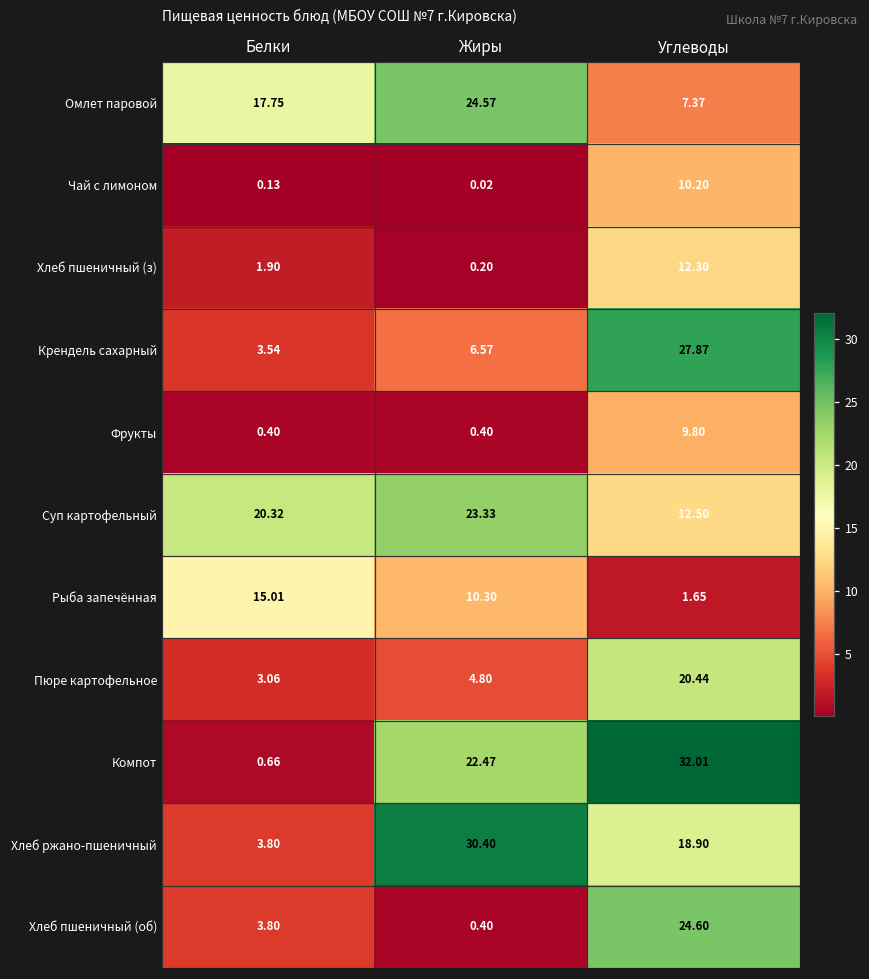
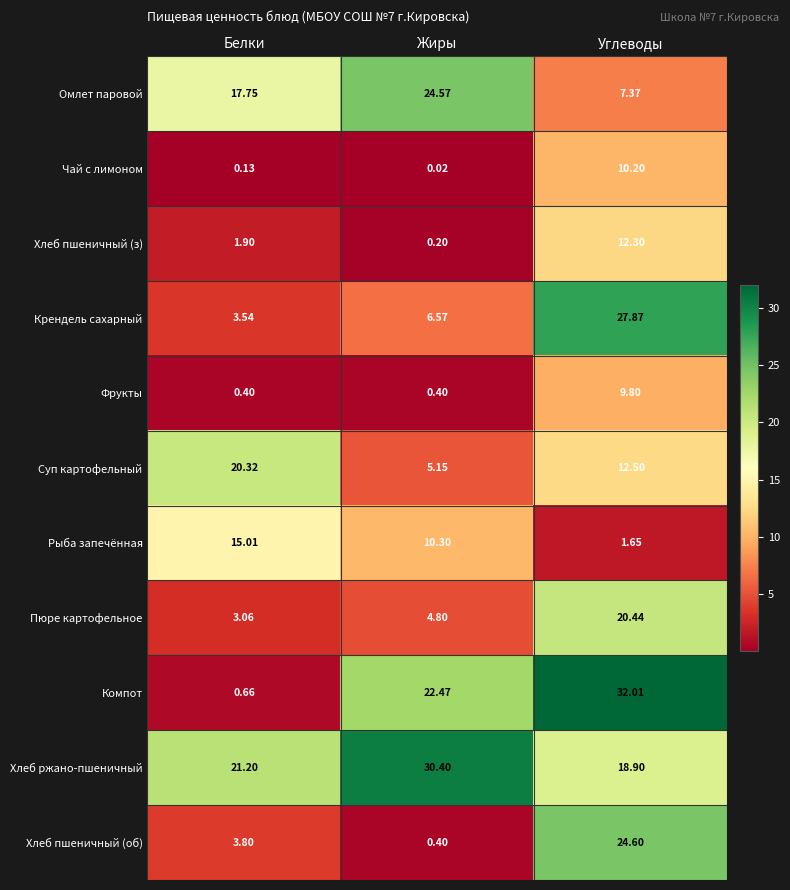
  {
    "Омлет паровой": {
      "Белки": 17.75,
      "Жиры": 24.57,
      "Углеводы": 7.37
    },
    "Чай с лимоном": {
      "Белки": 0.13,
      "Жиры": 0.02,
      "Углеводы": 10.20
    },
    "Хлеб пшеничный (з)": {
      "Белки": 1.90,
      "Жиры": 0.20,
      "Углеводы": 12.30
    },
    "Крендель сахарный": {
      "Белки": 3.54,
      "Жиры": 6.57,
      "Углеводы": 27.87
    },
    "Фрукты": {
      "Белки": 0.40,
      "Жиры": 0.40,
      "Углеводы": 9.80
    },
    "Суп картофельный": {
      "Белки": 20.32,
-     "Жиры": 23.33,
+     "Жиры": 5.15,
      "Углеводы": 12.50
    },
    "Рыба запечённая": {
      "Белки": 15.01,
      "Жиры": 10.30,
      "Углеводы": 1.65
    },
    "Пюре картофельное": {
      "Белки": 3.06,
      "Жиры": 4.80,
      "Углеводы": 20.44
    },
    "Компот": {
      "Белки": 0.66,
      "Жиры": 22.47,
      "Углеводы": 32.01
    },
    "Хлеб ржано-пшеничный": {
-     "Белки": 3.80,
+     "Белки": 21.20,
      "Жиры": 30.40,
      "Углеводы": 18.90
    },
    "Хлеб пшеничный (об)": {
      "Белки": 3.80,
      "Жиры": 0.40,
      "Углеводы": 24.60
    }
  }
